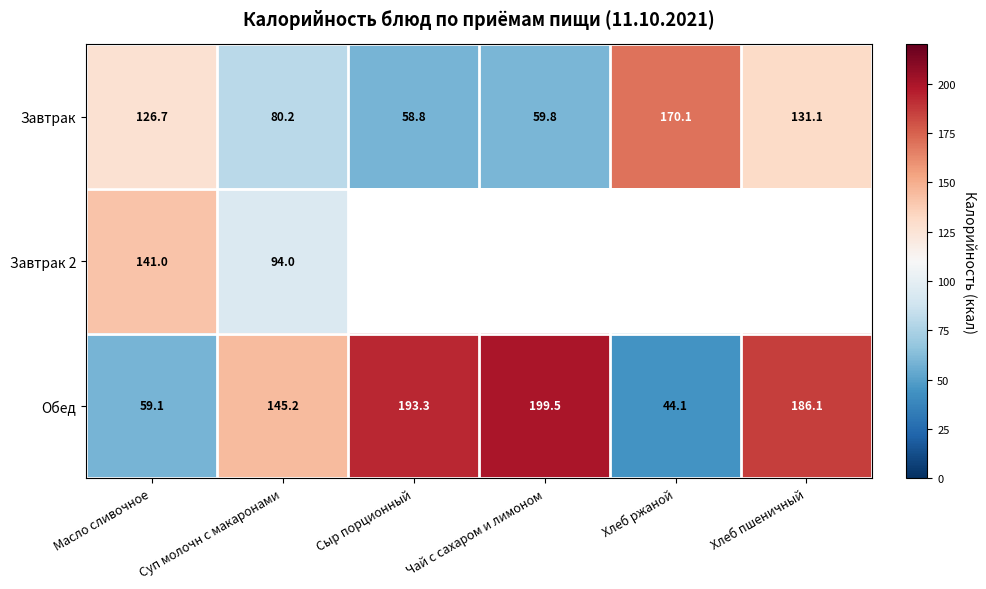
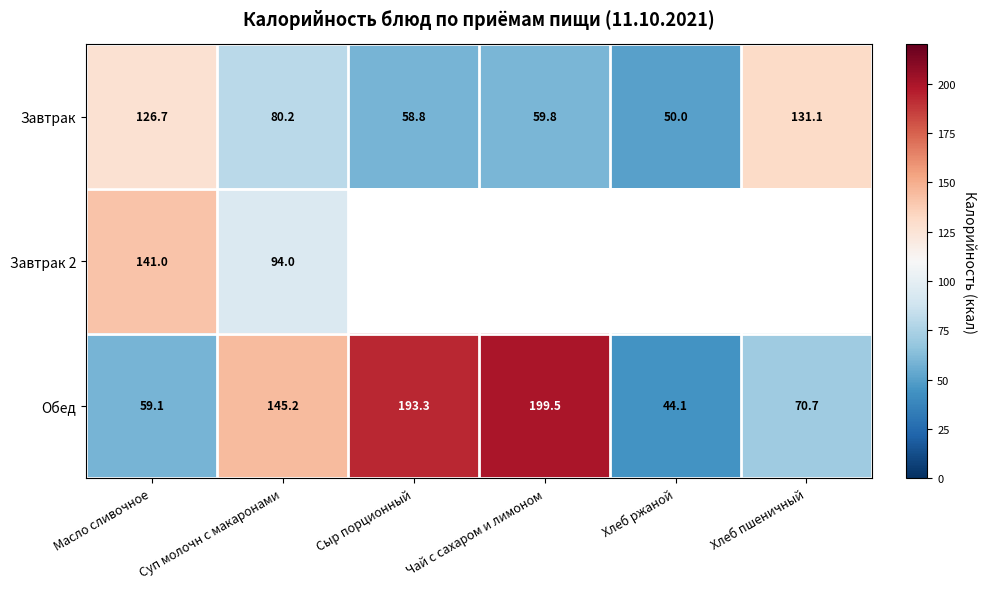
  {
    "Завтрак": {
      "Масло сливочное": 126.7,
      "Суп молочн с макаронами": 80.2,
      "Сыр порционный": 58.8,
      "Чай с сахаром и лимоном": 59.8,
-     "Хлеб ржаной": 170.1,
+     "Хлеб ржаной": 50.0,
      "Хлеб пшеничный": 131.1
    },
    "Завтрак 2": {
      "Масло сливочное": 141.0,
      "Суп молочн с макаронами": 94.0
    },
    "Обед": {
      "Масло сливочное": 59.1,
      "Суп молочн с макаронами": 145.2,
      "Сыр порционный": 193.3,
      "Чай с сахаром и лимоном": 199.5,
      "Хлеб ржаной": 44.1,
-     "Хлеб пшеничный": 186.1
+     "Хлеб пшеничный": 70.7
    }
  }
